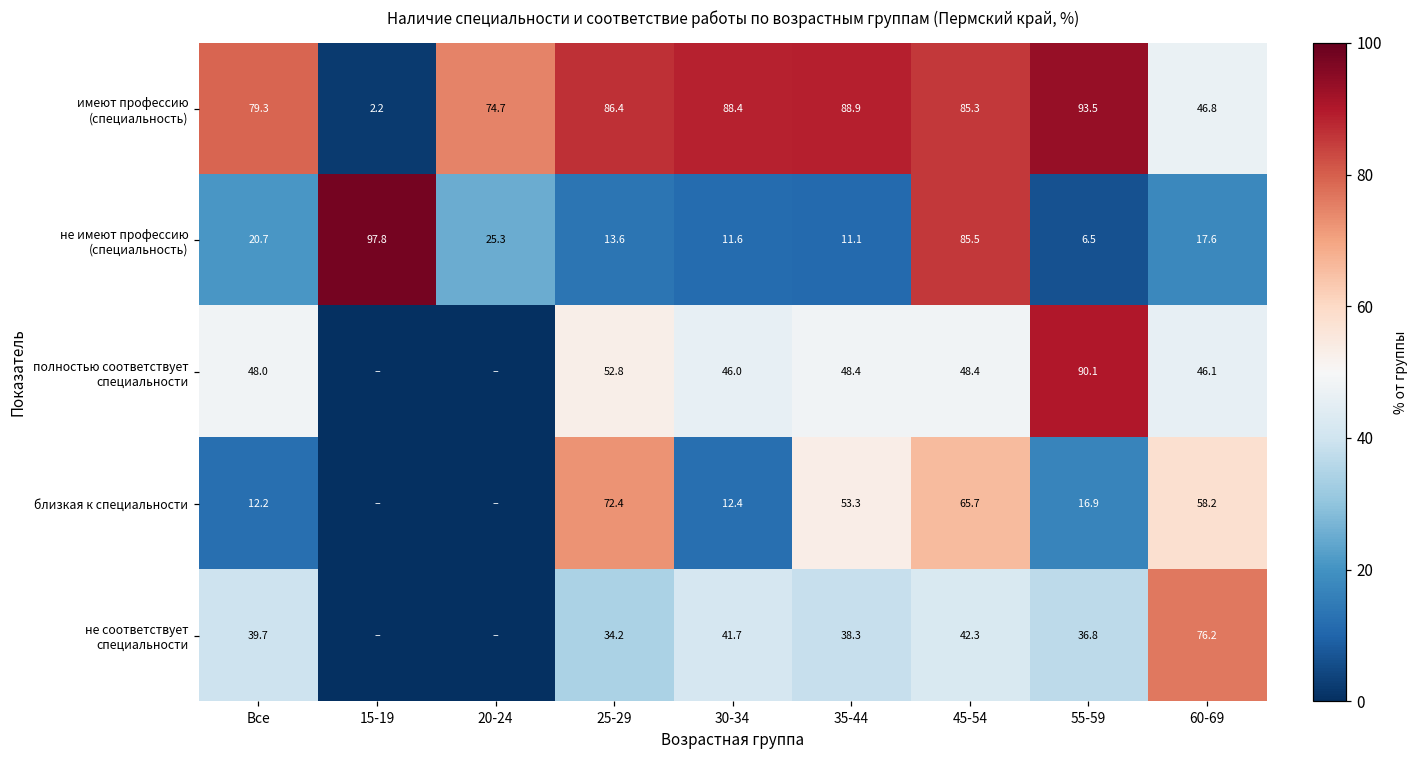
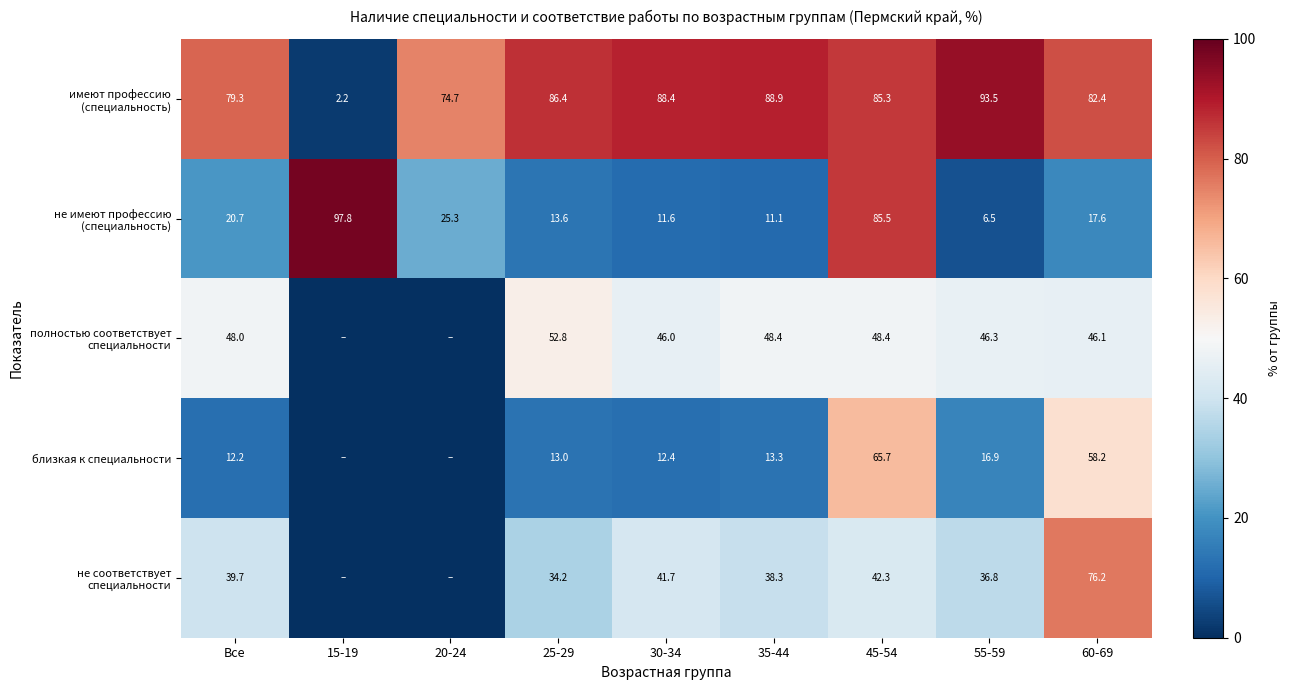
  {
    "имеют профессию (специальность)": {
      "Все": 79.3,
      "15-19": 2.2,
      "20-24": 74.7,
      "25-29": 86.4,
      "30-34": 88.4,
      "35-44": 88.9,
      "45-54": 85.3,
      "55-59": 93.5,
-     "60-69": 46.8
+     "60-69": 82.4
    },
    "не имеют профессию (специальность)": {
      "Все": 20.7,
      "15-19": 97.8,
      "20-24": 25.3,
      "25-29": 13.6,
      "30-34": 11.6,
      "35-44": 11.1,
      "45-54": 85.5,
      "55-59": 6.5,
      "60-69": 17.6
    },
    "полностью соответствует специальности": {
      "Все": 48.0,
      "25-29": 52.8,
      "30-34": 46.0,
      "35-44": 48.4,
      "45-54": 48.4,
-     "55-59": 90.1,
+     "55-59": 46.3,
      "60-69": 46.1
    },
    "близкая к специальности": {
      "Все": 12.2,
-     "25-29": 72.4,
+     "25-29": 13.0,
      "30-34": 12.4,
-     "35-44": 53.3,
+     "35-44": 13.3,
      "45-54": 65.7,
      "55-59": 16.9,
      "60-69": 58.2
    },
    "не соответствует специальности": {
      "Все": 39.7,
      "25-29": 34.2,
      "30-34": 41.7,
      "35-44": 38.3,
      "45-54": 42.3,
      "55-59": 36.8,
      "60-69": 76.2
    }
  }
